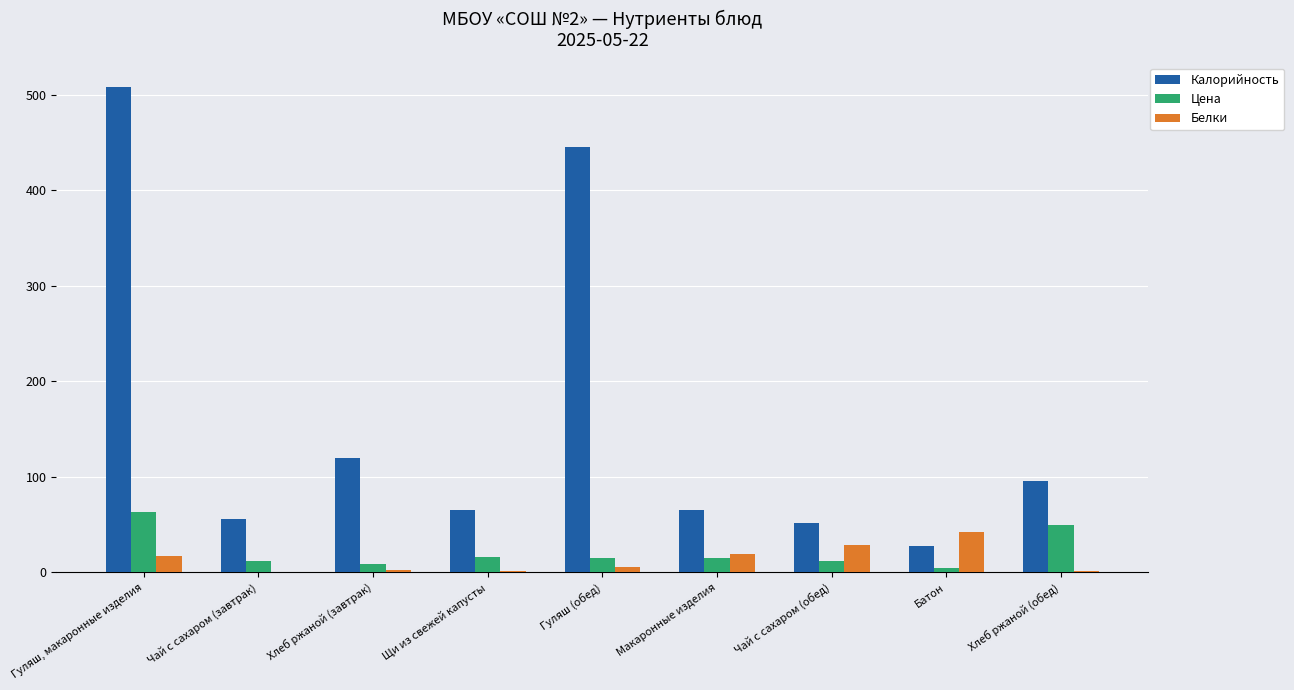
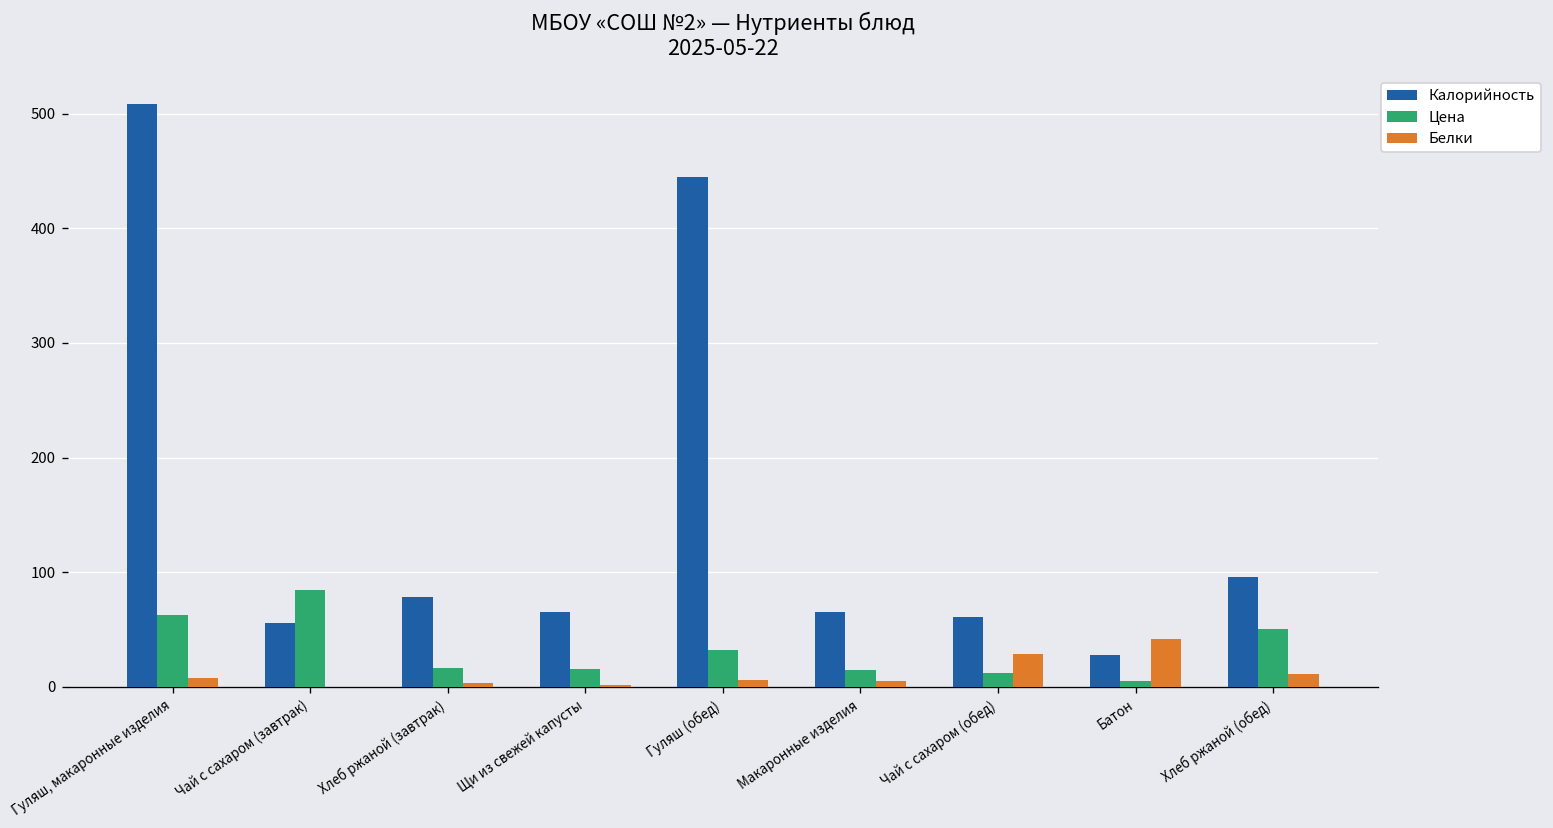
  {
    "Калорийность": {
      "Гуляш, макаронные изделия": 510,
      "Чай с сахаром (завтрак)": 60,
-     "Хлеб ржаной (завтрак)": 120,
+     "Хлеб ржаной (завтрак)": 80,
      "Щи из свежей капусты": 70,
      "Гуляш (обед)": 450,
      "Макаронные изделия": 70,
-     "Чай с сахаром (обед)": 50,
+     "Чай с сахаром (обед)": 60,
      "Батон": 30,
      "Хлеб ржаной (обед)": 100
    },
    "Цена": {
      "Гуляш, макаронные изделия": 60,
-     "Чай с сахаром (завтрак)": 10,
-     "Хлеб ржаной (завтрак)": 10,
+     "Чай с сахаром (завтрак)": 80,
+     "Хлеб ржаной (завтрак)": 20,
      "Щи из свежей капусты": 20,
-     "Гуляш (обед)": 20,
+     "Гуляш (обед)": 30,
      "Макаронные изделия": 20,
      "Чай с сахаром (обед)": 10,
      "Батон": 0,
      "Хлеб ржаной (обед)": 50
    },
    "Белки": {
-     "Гуляш, макаронные изделия": 20,
+     "Гуляш, макаронные изделия": 10,
      "Чай с сахаром (завтрак)": 0,
      "Хлеб ржаной (завтрак)": 0,
      "Гуляш (обед)": 10,
-     "Макаронные изделия": 20,
+     "Макаронные изделия": 10,
      "Чай с сахаром (обед)": 30,
      "Батон": 40,
-     "Хлеб ржаной (обед)": 0
+     "Хлеб ржаной (обед)": 10
    }
  }
